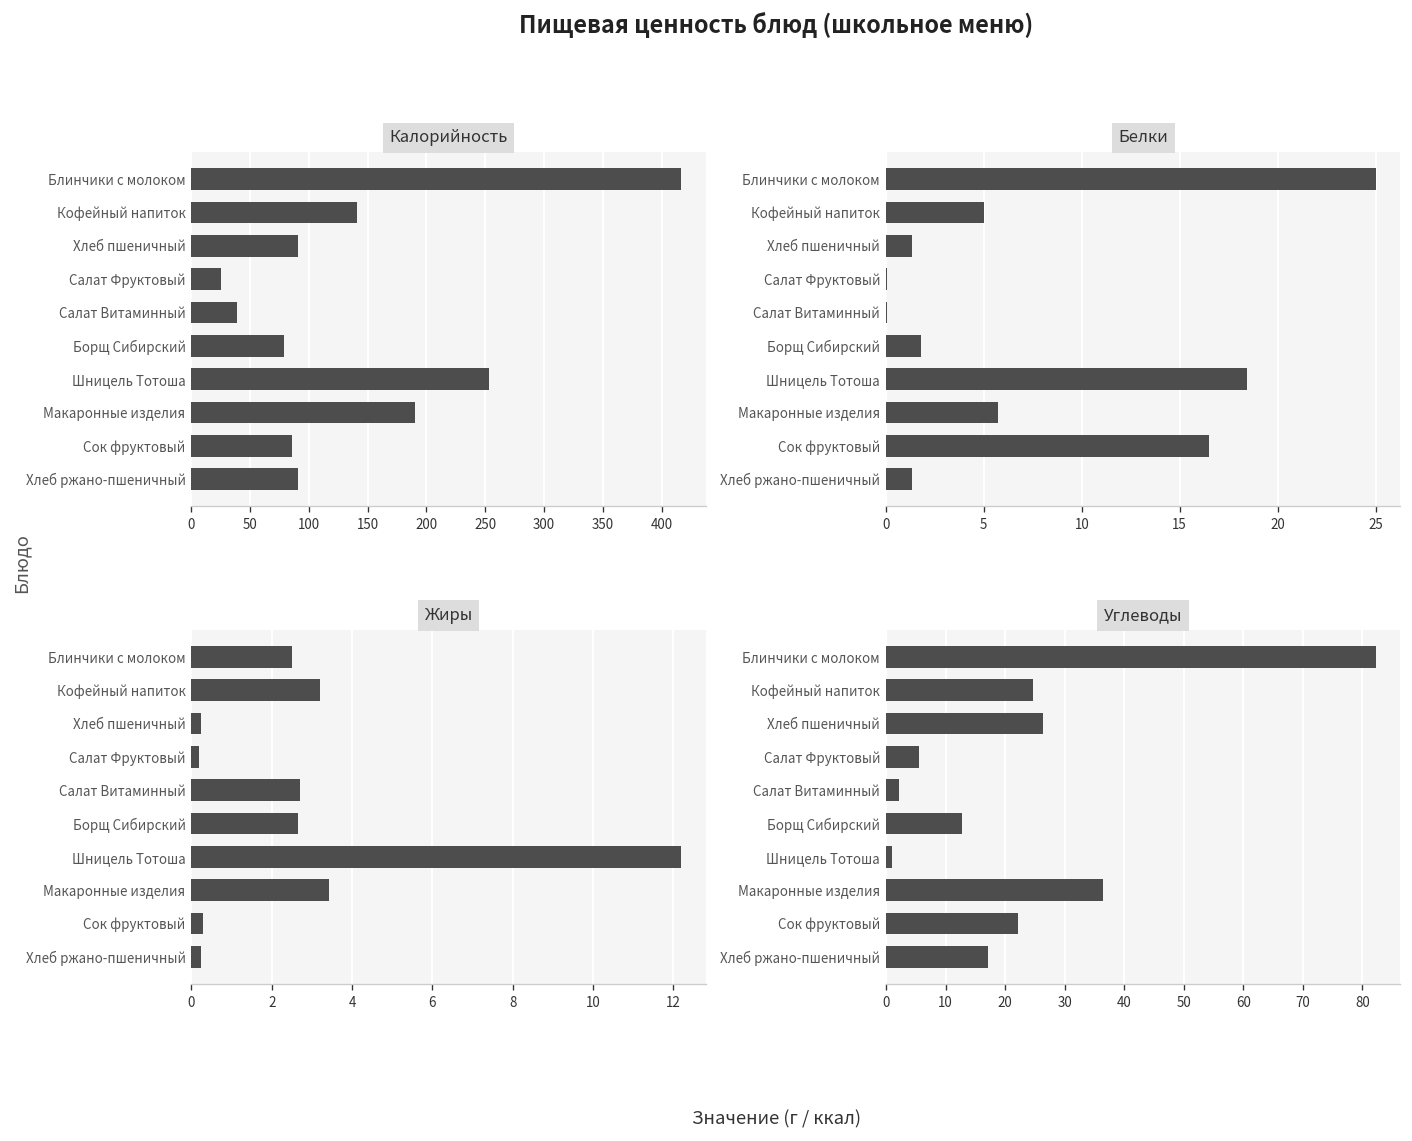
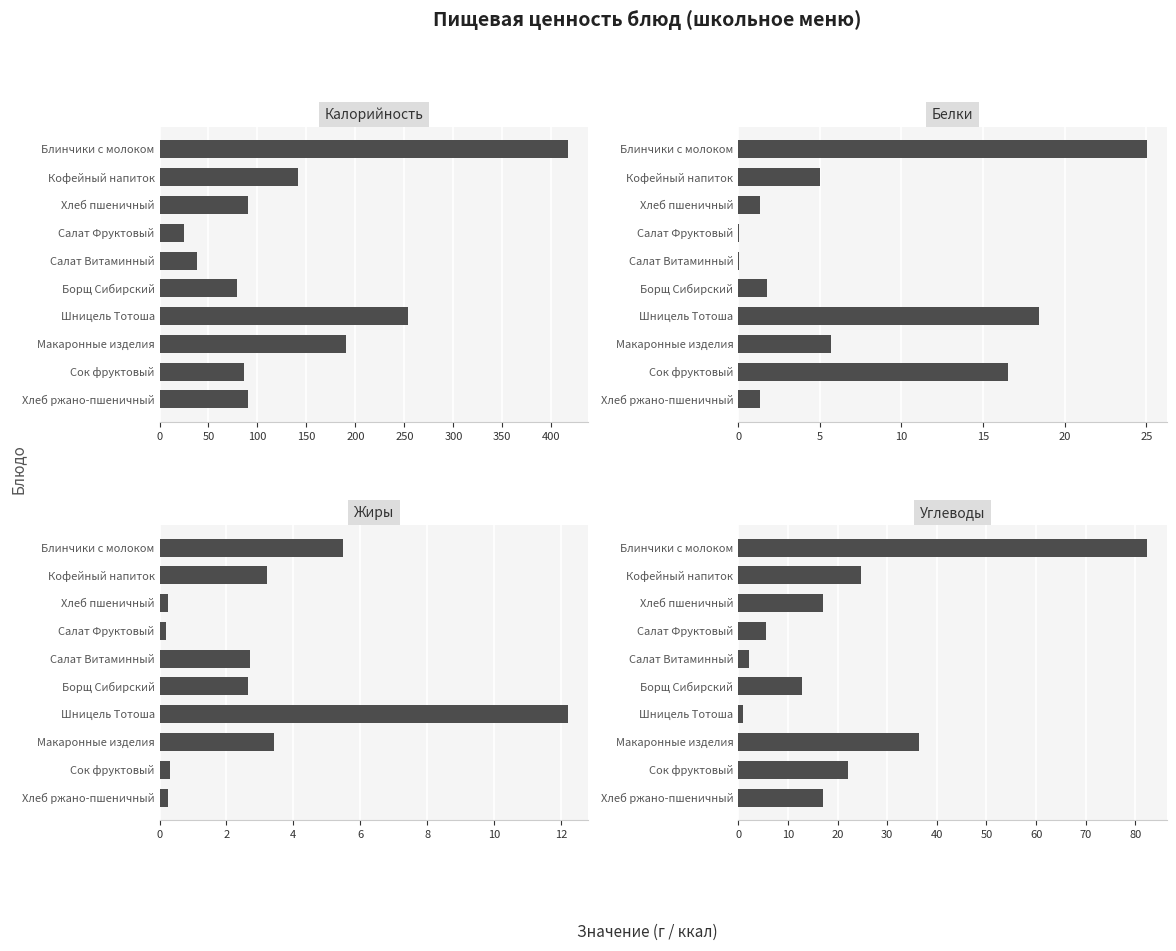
  {
    "Калорийность": {
      "Блинчики с молоком": 420,
      "Кофейный напиток": 140,
      "Хлеб пшеничный": 90,
      "Салат Фруктовый": 30,
      "Салат Витаминный": 40,
      "Борщ Сибирский": 80,
      "Шницель Тотоша": 250,
      "Макаронные изделия": 190,
      "Сок фруктовый": 90,
      "Хлеб ржано-пшеничный": 90
    },
    "Белки": {
      "Блинчики с молоком": 25.0,
      "Кофейный напиток": 5.0,
      "Хлеб пшеничный": 1.3,
      "Борщ Сибирский": 1.8,
      "Шницель Тотоша": 18.4,
      "Макаронные изделия": 5.7,
      "Сок фруктовый": 16.5,
      "Хлеб ржано-пшеничный": 1.3
    },
    "Жиры": {
-     "Блинчики с молоком": 2.5,
+     "Блинчики с молоком": 5.5,
      "Кофейный напиток": 3.2,
      "Хлеб пшеничный": 0.2,
      "Салат Фруктовый": 0.2,
      "Салат Витаминный": 2.7,
      "Борщ Сибирский": 2.7,
      "Шницель Тотоша": 12.2,
      "Макаронные изделия": 3.4,
      "Сок фруктовый": 0.3,
      "Хлеб ржано-пшеничный": 0.2
    },
    "Углеводы": {
      "Блинчики с молоком": 82,
      "Кофейный напиток": 25,
-     "Хлеб пшеничный": 26,
+     "Хлеб пшеничный": 17,
      "Салат Фруктовый": 6,
      "Салат Витаминный": 2,
      "Борщ Сибирский": 13,
      "Шницель Тотоша": 1,
      "Макаронные изделия": 36,
      "Сок фруктовый": 22,
      "Хлеб ржано-пшеничный": 17
    }
  }
